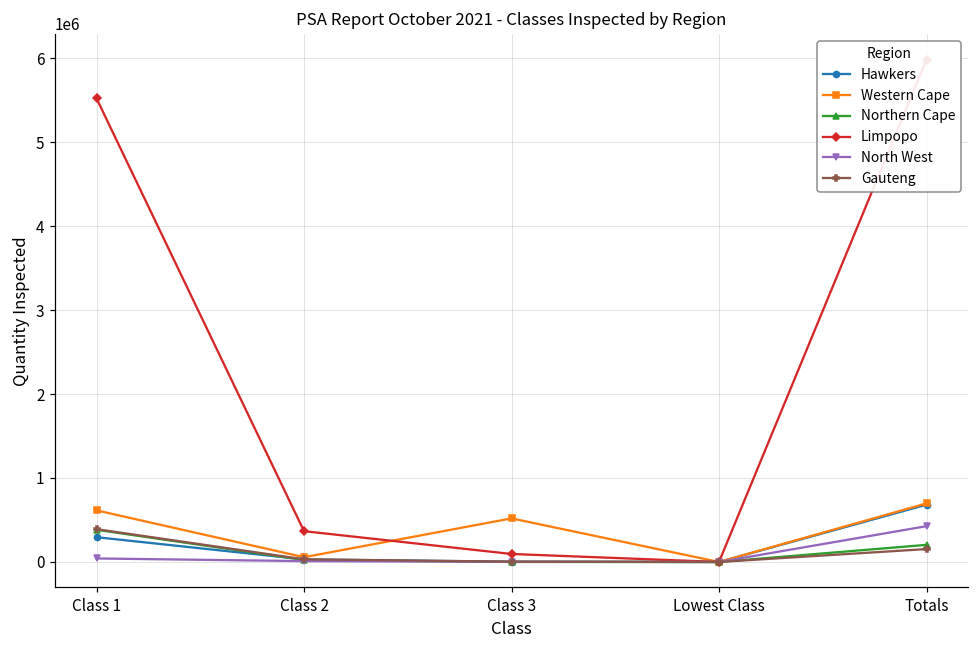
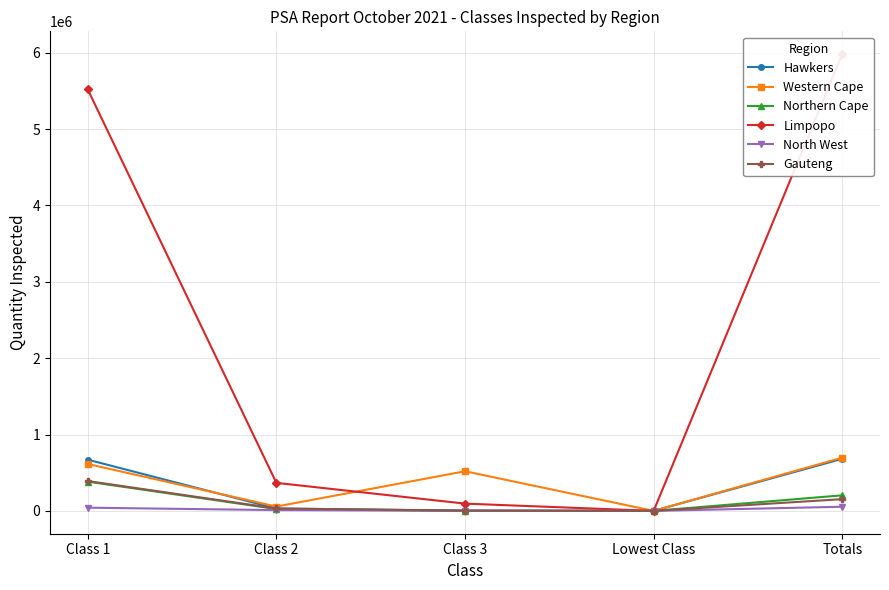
  {
    "Hawkers": {
-     "Class 1": 300000
+     "Class 1": 700000
    },
    "Western Cape": {
      "Class 1": 600000,
      "Class 3": 500000
    },
    "Northern Cape": {
      "Totals": 200000
    },
    "Limpopo": {
      "Class 1": 5500000,
      "Class 2": 400000,
      "Class 3": 100000
    },
    "North West": {
      "Class 1": 0,
-     "Totals": 400000
+     "Totals": 100000
    },
    "Gauteng": {
      "Totals": 200000
    }
  }
